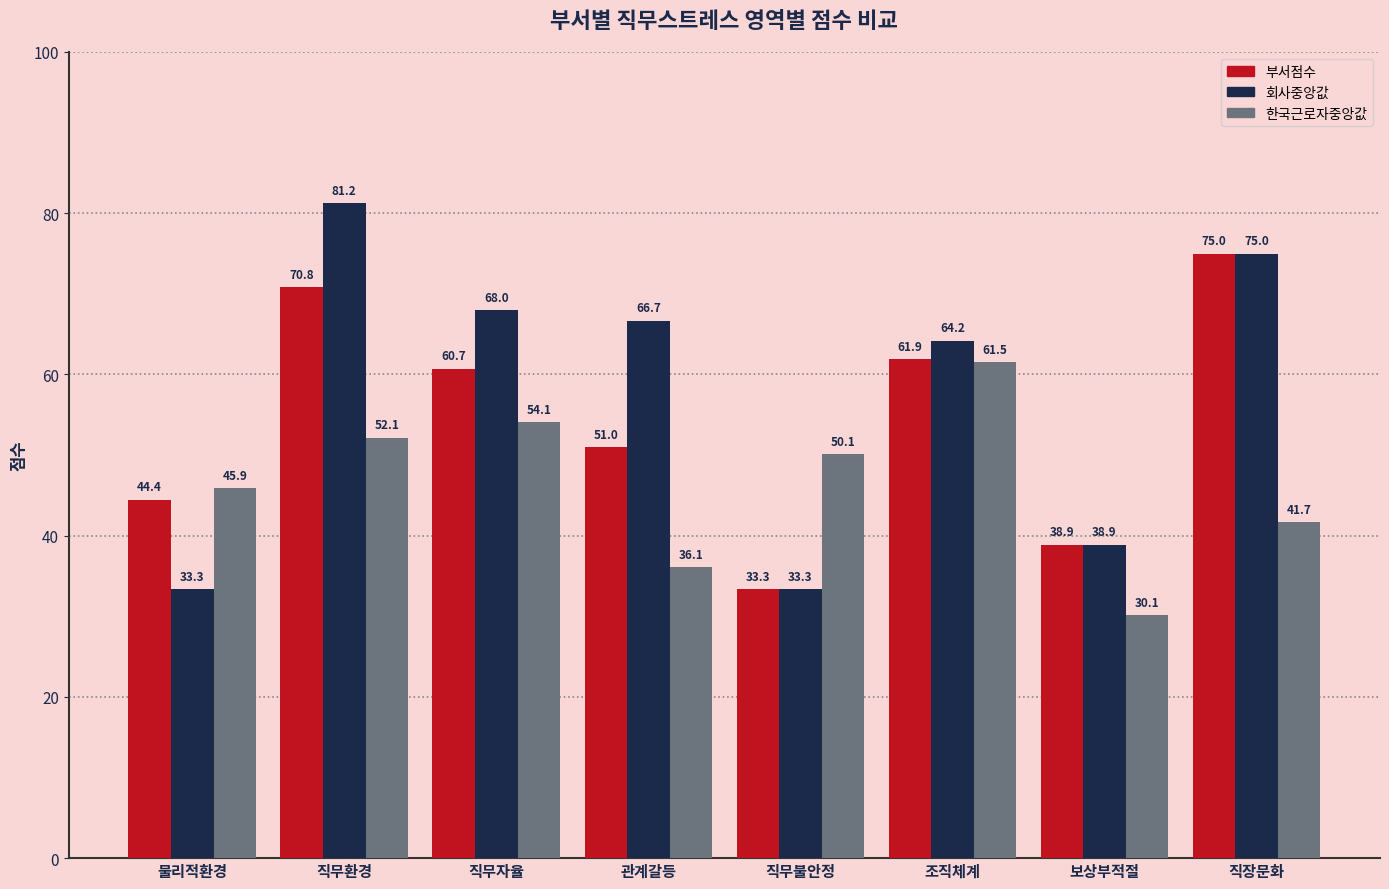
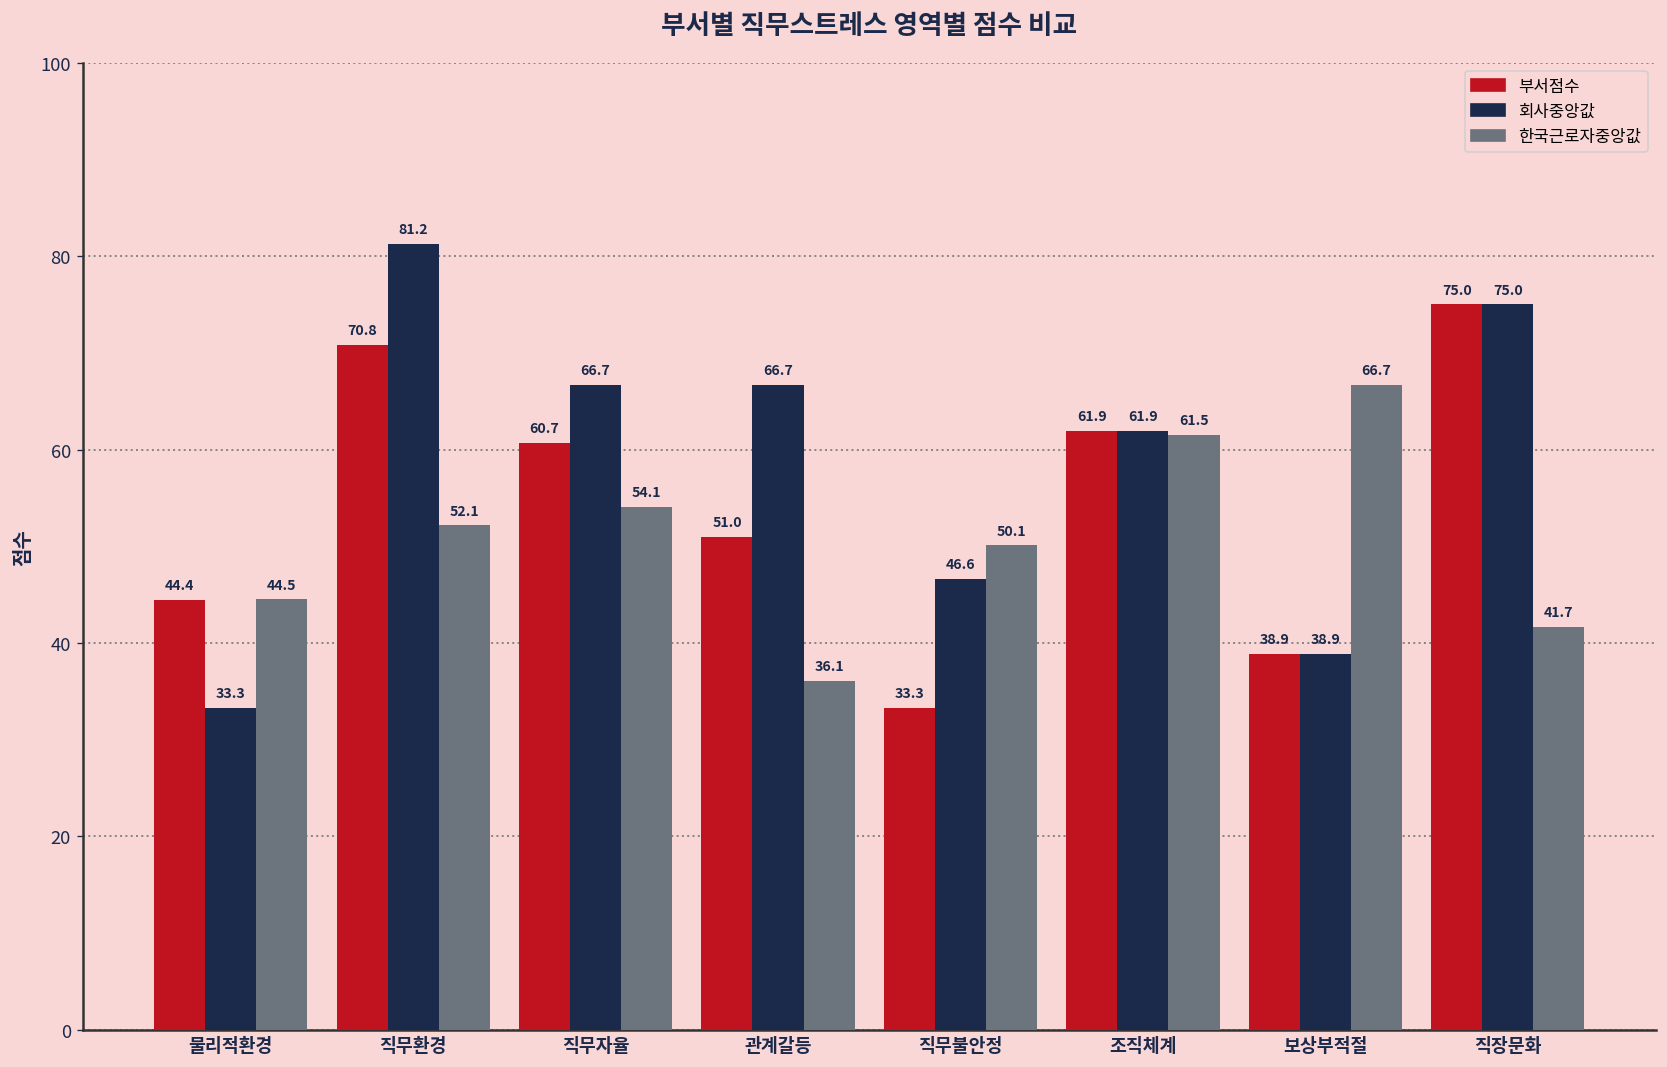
  {
    "부서점수": {
      "물리적환경": 44.4,
      "직무환경": 70.8,
      "직무자율": 60.7,
      "관계갈등": 51.0,
      "직무불안정": 33.3,
      "조직체계": 61.9,
      "보상부적절": 38.9,
      "직장문화": 75.0
    },
    "회사중앙값": {
      "물리적환경": 33.3,
      "직무환경": 81.2,
-     "직무자율": 68.0,
+     "직무자율": 66.7,
      "관계갈등": 66.7,
-     "직무불안정": 33.3,
-     "조직체계": 64.2,
+     "직무불안정": 46.6,
+     "조직체계": 61.9,
      "보상부적절": 38.9,
      "직장문화": 75.0
    },
    "한국근로자중앙값": {
-     "물리적환경": 45.9,
+     "물리적환경": 44.5,
      "직무환경": 52.1,
      "직무자율": 54.1,
      "관계갈등": 36.1,
      "직무불안정": 50.1,
      "조직체계": 61.5,
-     "보상부적절": 30.1,
+     "보상부적절": 66.7,
      "직장문화": 41.7
    }
  }
